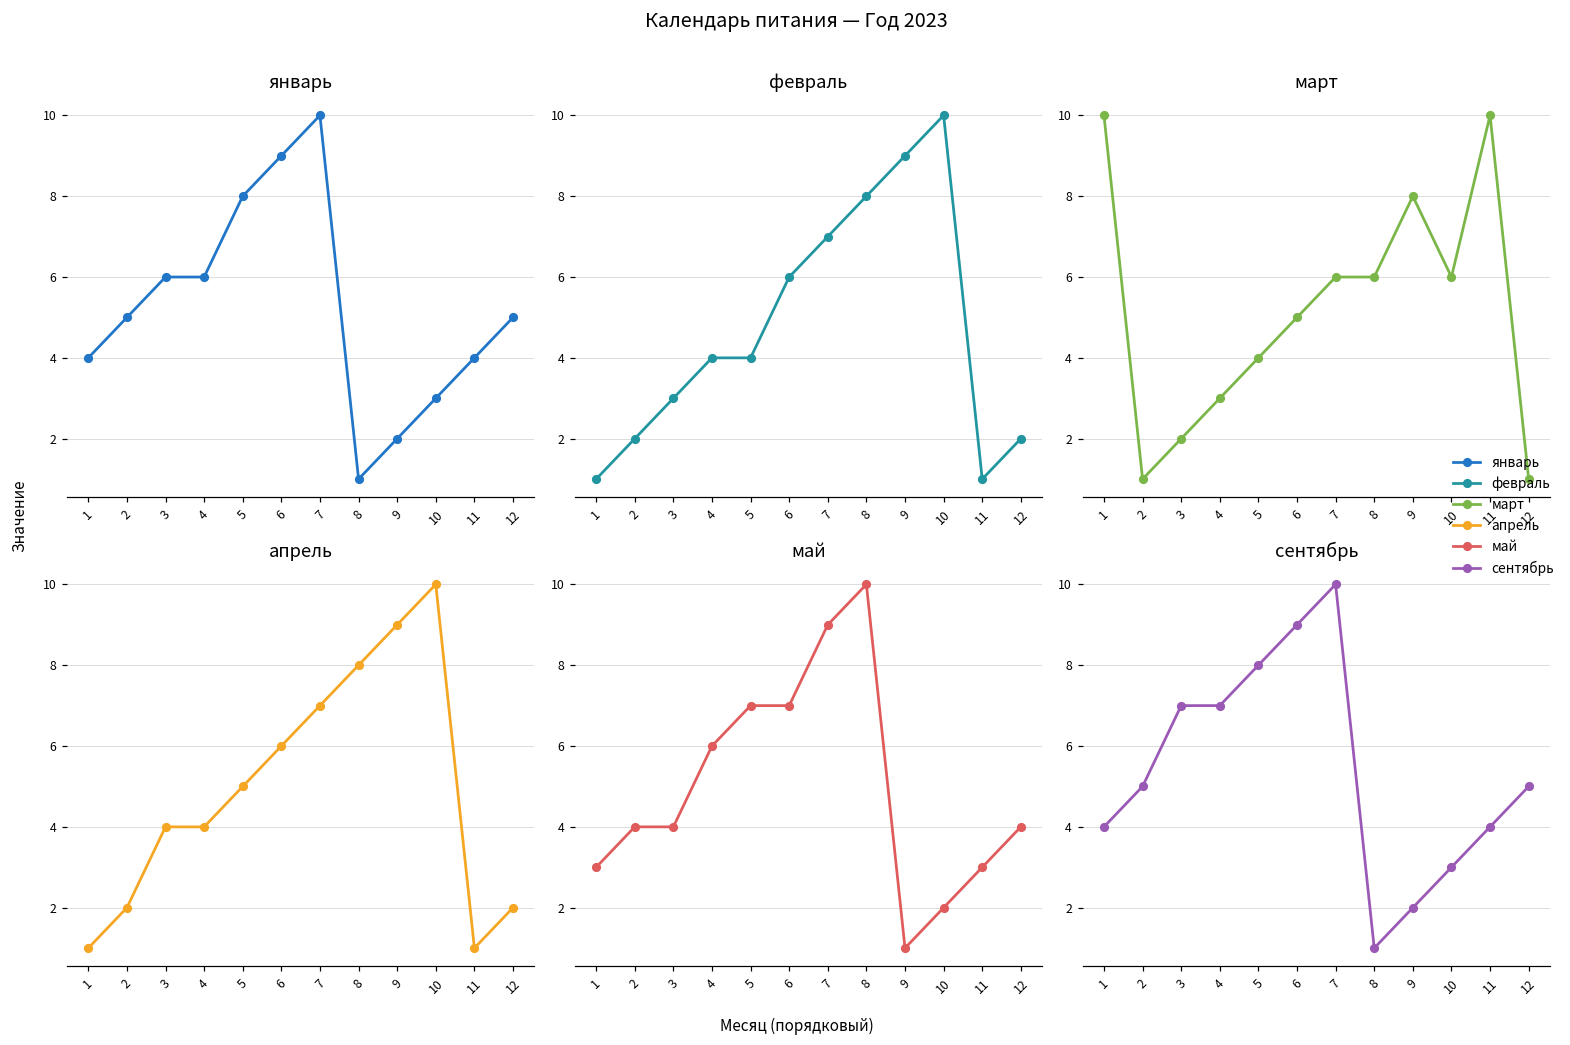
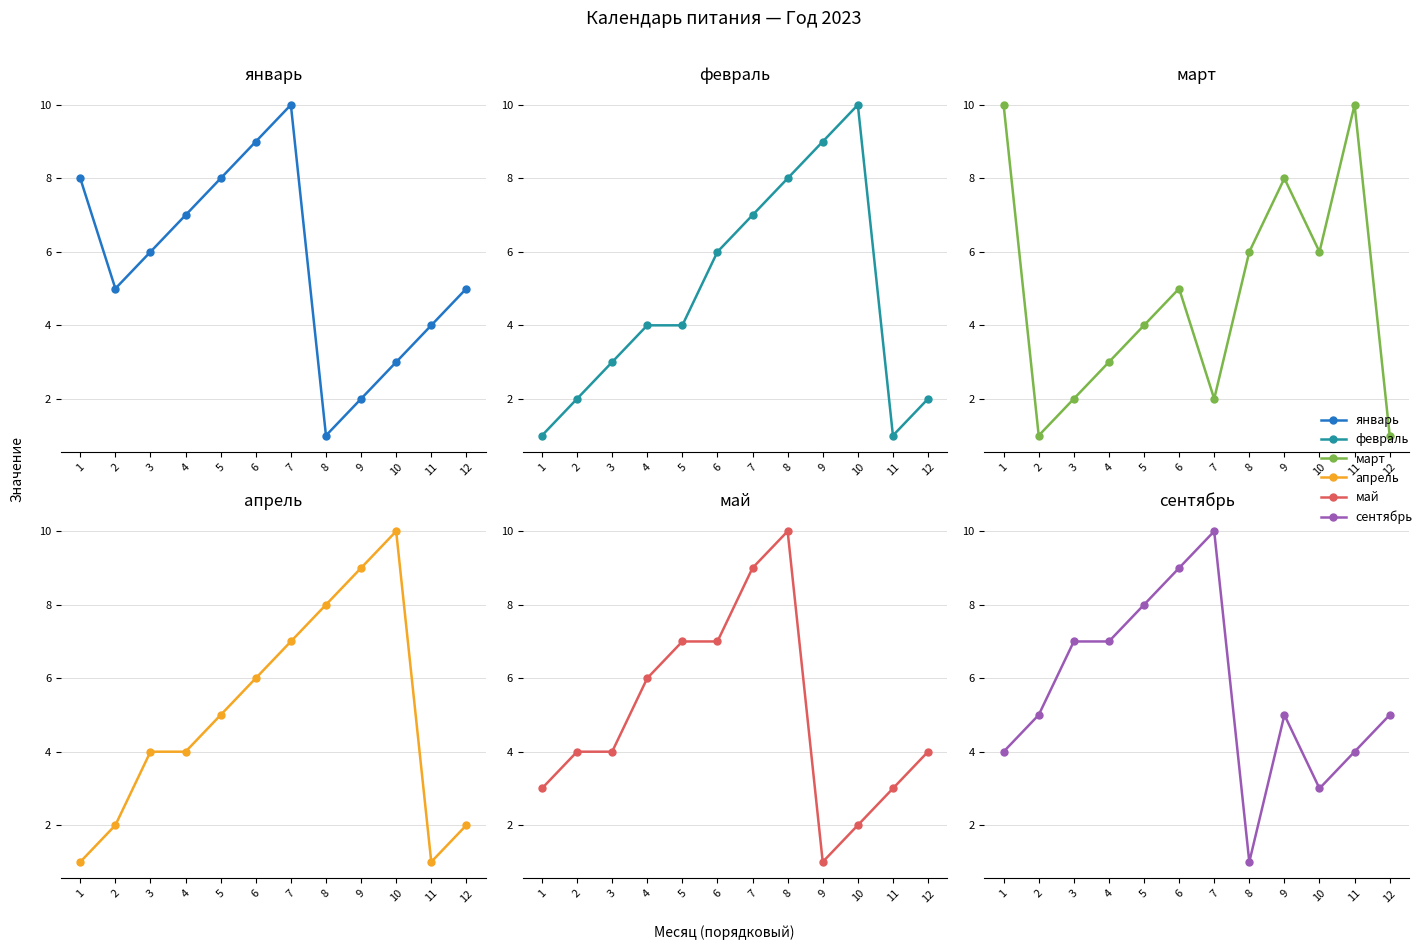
  {
    "январь": {
-     "1": 4,
+     "1": 8,
      "2": 5,
      "3": 6,
-     "4": 6,
+     "4": 7,
      "5": 8,
      "6": 9,
      "7": 10,
      "8": 1,
      "9": 2,
      "10": 3,
      "11": 4,
      "12": 5
    },
    "февраль": {
      "1": 1.0,
      "2": 2.0,
      "3": 3.0,
      "4": 4.0,
      "5": 4.0,
      "6": 6.0,
      "7": 7.0,
      "8": 8.0,
      "9": 9.0,
      "10": 10.0,
      "11": 1.0,
      "12": 2.0
    },
    "март": {
      "1": 10,
      "2": 1,
      "3": 2,
      "4": 3,
      "5": 4,
      "6": 5,
-     "7": 6,
+     "7": 2,
      "8": 6,
      "9": 8,
      "10": 6,
      "11": 10,
      "12": 1
    },
    "апрель": {
      "1": 1.0,
      "2": 2.0,
      "3": 4.0,
      "4": 4.0,
      "5": 5.0,
      "6": 6.0,
      "7": 7.0,
      "8": 8.0,
      "9": 9.0,
      "10": 10.0,
      "11": 1.0,
      "12": 2.0
    },
    "май": {
      "1": 3.0,
      "2": 4.0,
      "3": 4.0,
      "4": 6.0,
      "5": 7.0,
      "6": 7.0,
      "7": 9.0,
      "8": 10.0,
      "9": 1.0,
      "10": 2.0,
      "11": 3.0,
      "12": 4.0
    },
    "сентябрь": {
      "1": 4,
      "2": 5,
      "3": 7,
      "4": 7,
      "5": 8,
      "6": 9,
      "7": 10,
      "8": 1,
-     "9": 2,
+     "9": 5,
      "10": 3,
      "11": 4,
      "12": 5
    }
  }
